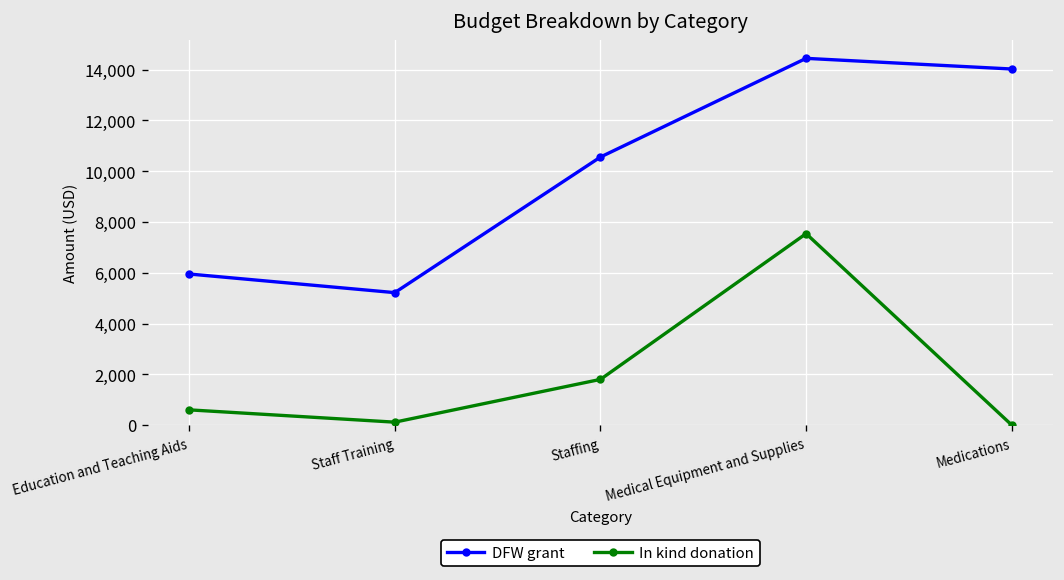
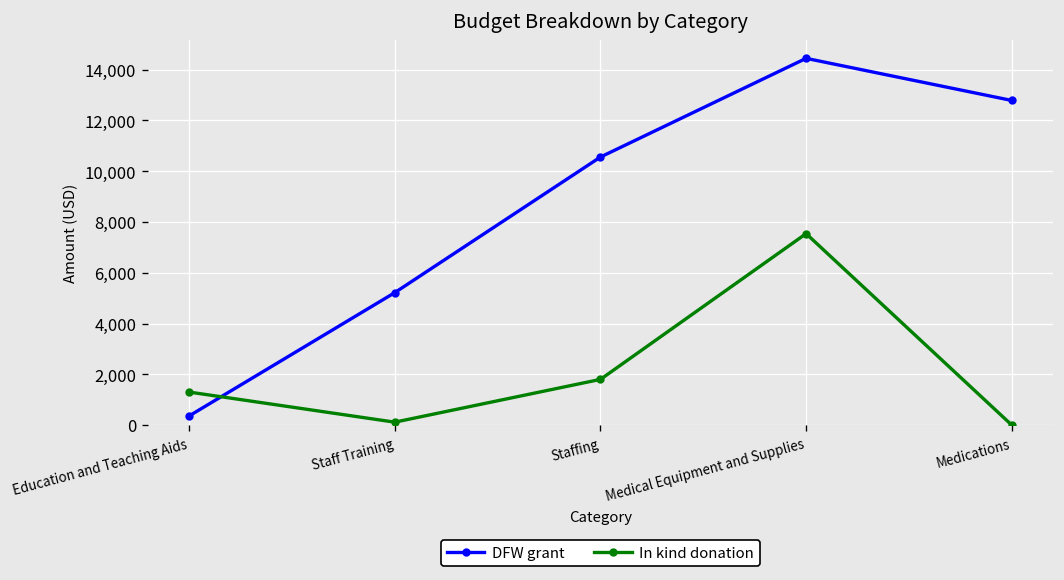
  {
    "DFW grant": {
-     "Education and Teaching Aids": "6,000",
+     "Education and Teaching Aids": "400",
      "Staff Training": "5,200",
      "Staffing": "10,600",
      "Medical Equipment and Supplies": "14,400",
-     "Medications": "14,000"
+     "Medications": "12,800"
    },
    "In kind donation": {
-     "Education and Teaching Aids": "600",
+     "Education and Teaching Aids": "1,300",
      "Staff Training": "100",
      "Staffing": "1,800",
      "Medical Equipment and Supplies": "7,500",
      "Medications": "0"
    }
  }
